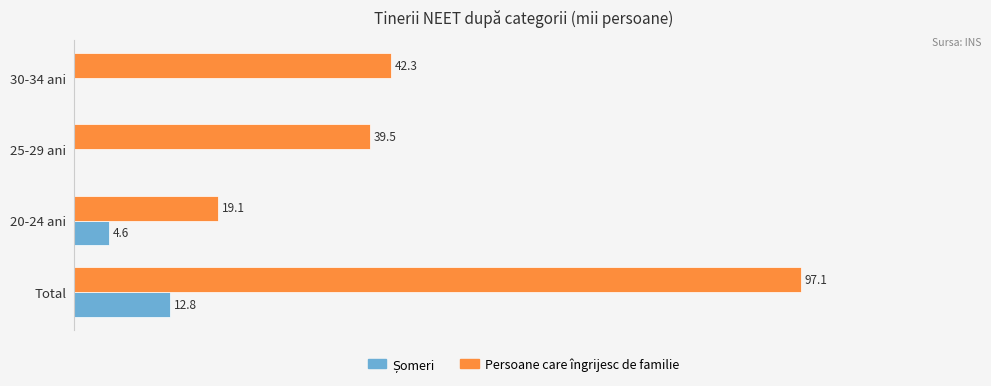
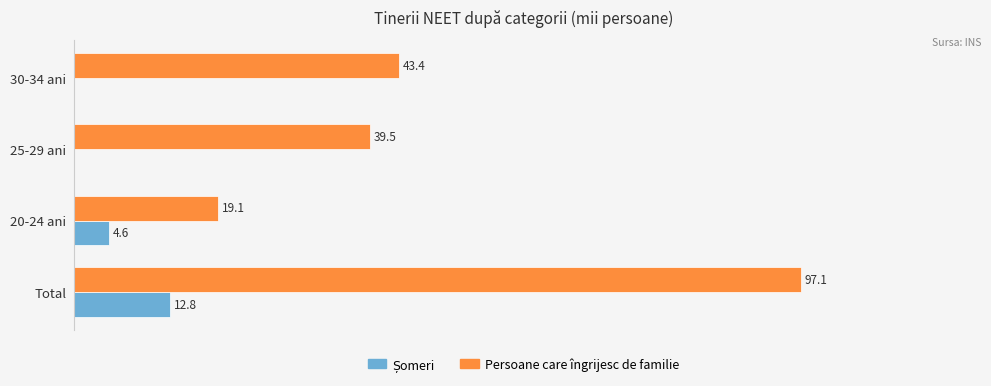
  {
    "Șomeri": {
      "20-24 ani": 4.6,
      "Total": 12.8
    },
    "Persoane care îngrijesc de familie": {
-     "30-34 ani": 42.3,
+     "30-34 ani": 43.4,
      "25-29 ani": 39.5,
      "20-24 ani": 19.1,
      "Total": 97.1
    }
  }
